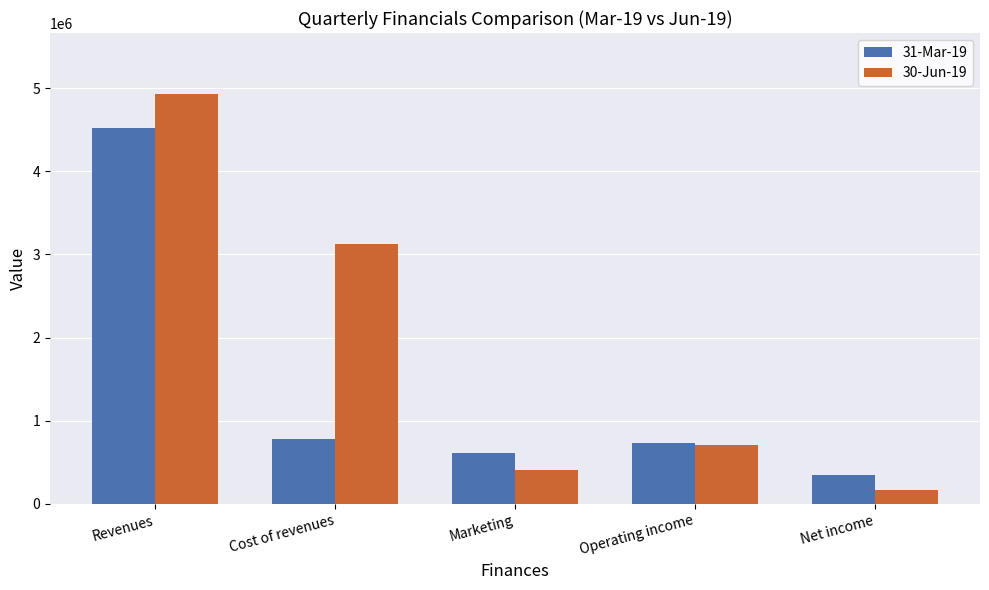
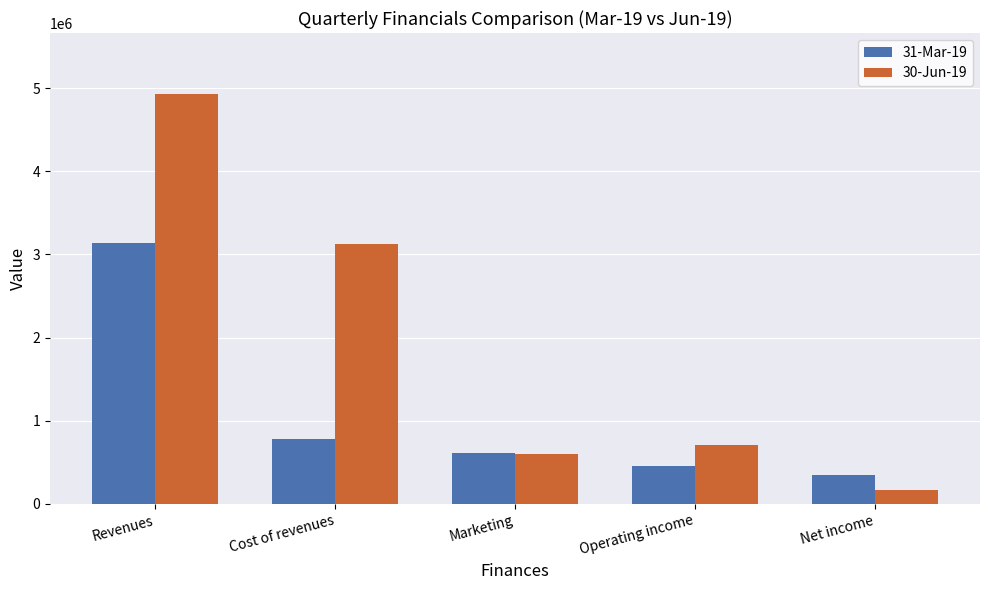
  {
    "31-Mar-19": {
-     "Revenues": 4500000,
+     "Revenues": 3100000,
      "Cost of revenues": 800000,
      "Marketing": 600000,
-     "Operating income": 700000,
+     "Operating income": 500000,
      "Net income": 300000
    },
    "30-Jun-19": {
      "Revenues": 4900000,
      "Cost of revenues": 3100000,
-     "Marketing": 400000,
+     "Marketing": 600000,
      "Operating income": 700000,
      "Net income": 200000
    }
  }
